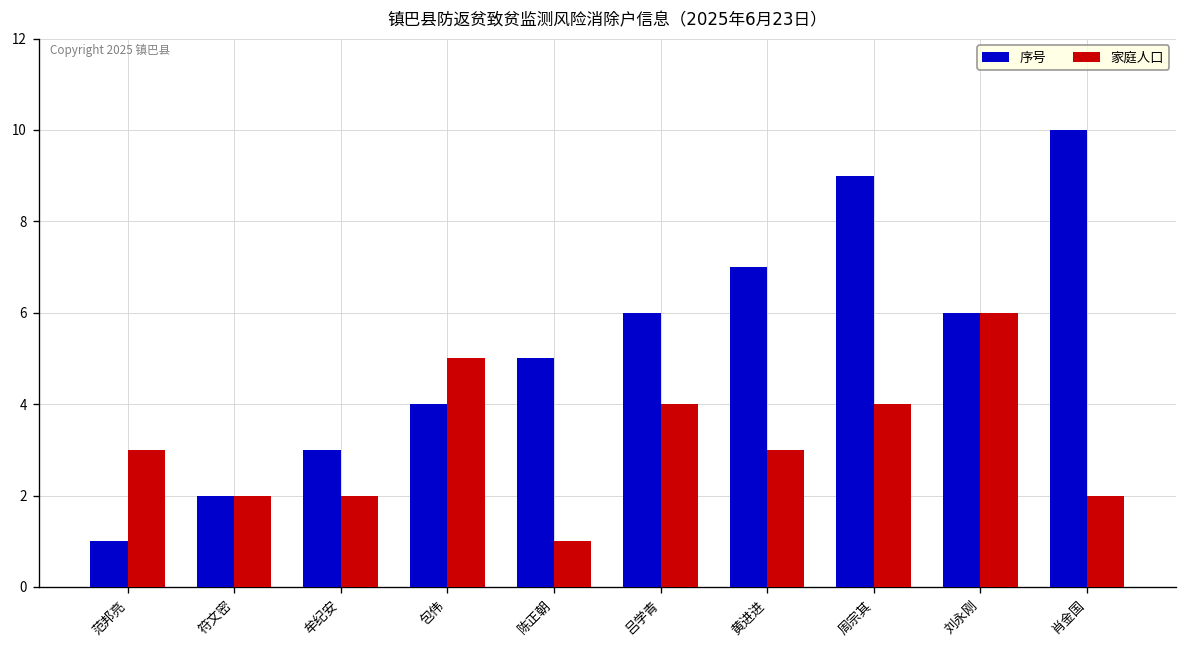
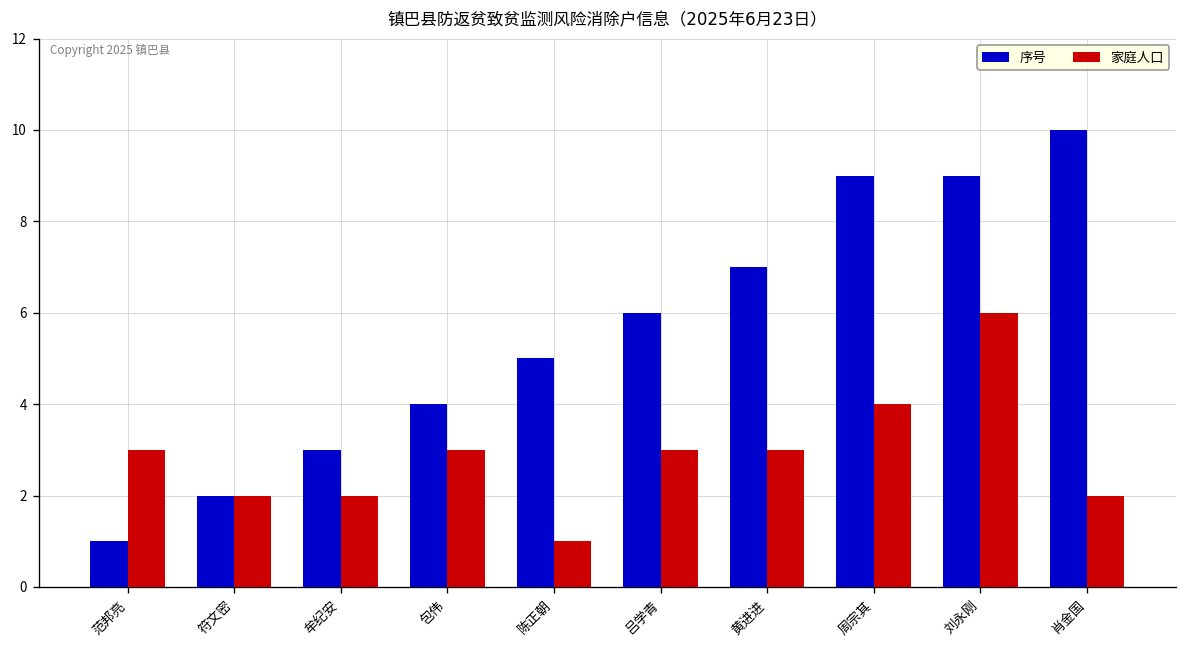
  {
    "序号": {
      "范邦亮": 1,
      "符文密": 2,
      "牟纪安": 3,
      "包伟": 4,
      "陈正朝": 5,
      "吕学青": 6,
      "黄进进": 7,
      "周宗其": 9,
-     "刘永刚": 6,
+     "刘永刚": 9,
      "肖金国": 10
    },
    "家庭人口": {
      "范邦亮": 3,
      "符文密": 2,
      "牟纪安": 2,
-     "包伟": 5,
+     "包伟": 3,
      "陈正朝": 1,
-     "吕学青": 4,
+     "吕学青": 3,
      "黄进进": 3,
      "周宗其": 4,
      "刘永刚": 6,
      "肖金国": 2
    }
  }
